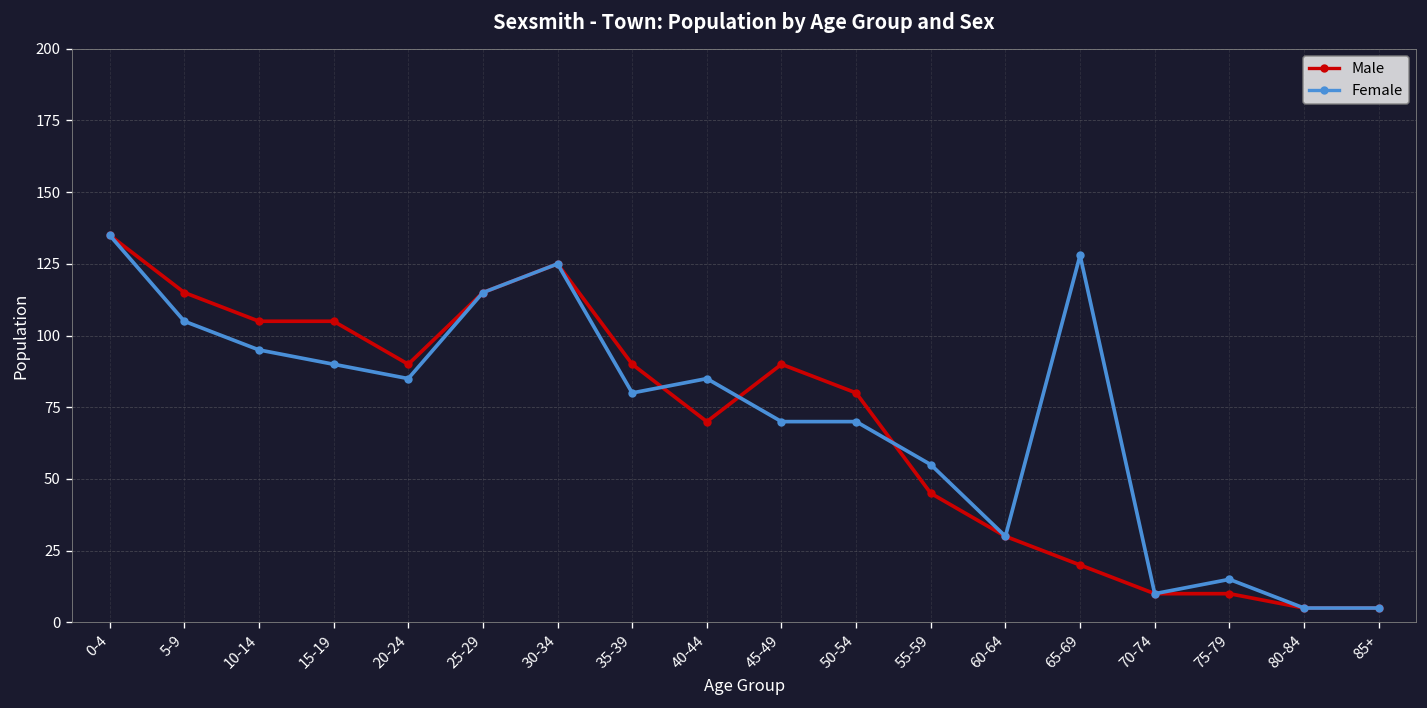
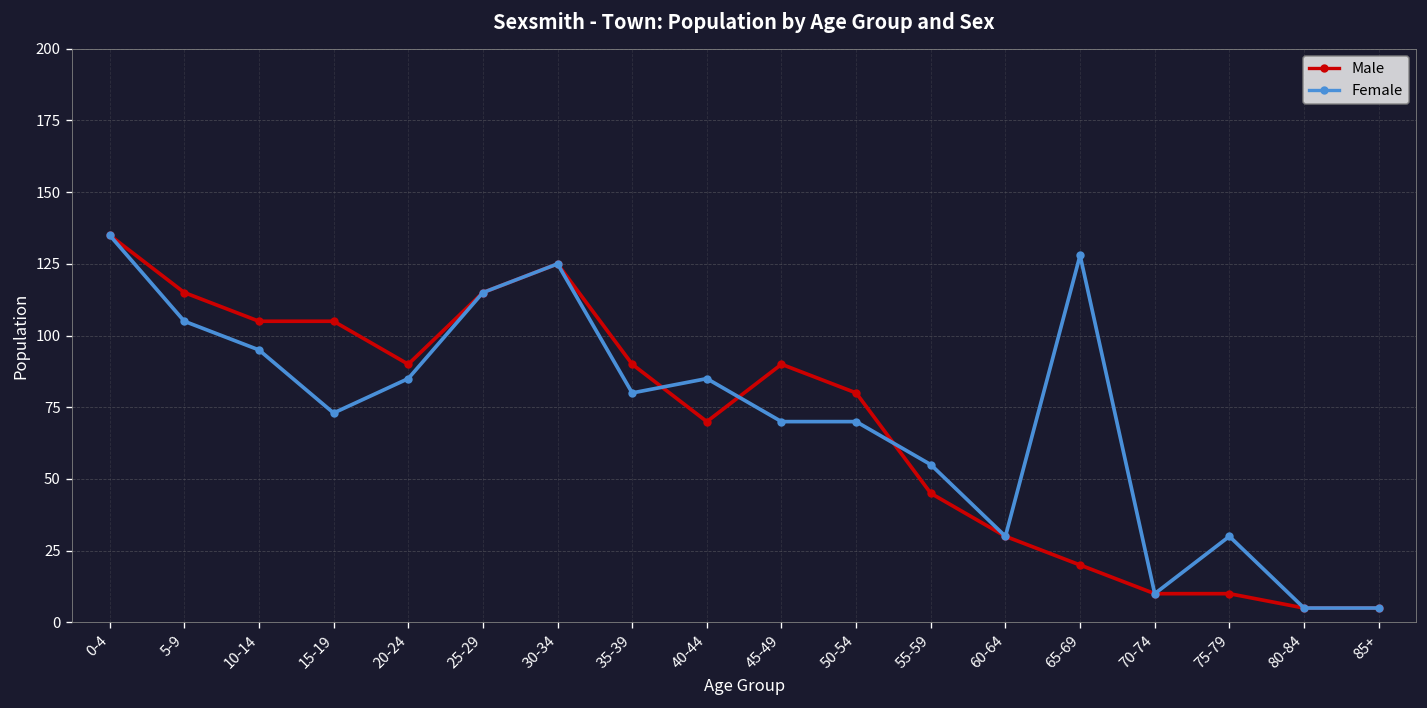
  {
    "Male": {
      "5-9": 115,
      "10-14": 105,
      "15-19": 105,
      "20-24": 90,
      "35-39": 90,
      "40-44": 70,
      "45-49": 90,
      "50-54": 80,
      "55-59": 45,
      "65-69": 20,
      "75-79": 10
    },
    "Female": {
      "5-9": 105,
      "10-14": 95,
-     "15-19": 90,
+     "15-19": 73,
      "20-24": 85,
      "35-39": 80,
      "40-44": 85,
      "45-49": 70,
      "50-54": 70,
      "55-59": 55,
      "65-69": 128,
-     "75-79": 15
+     "75-79": 30
    }
  }
